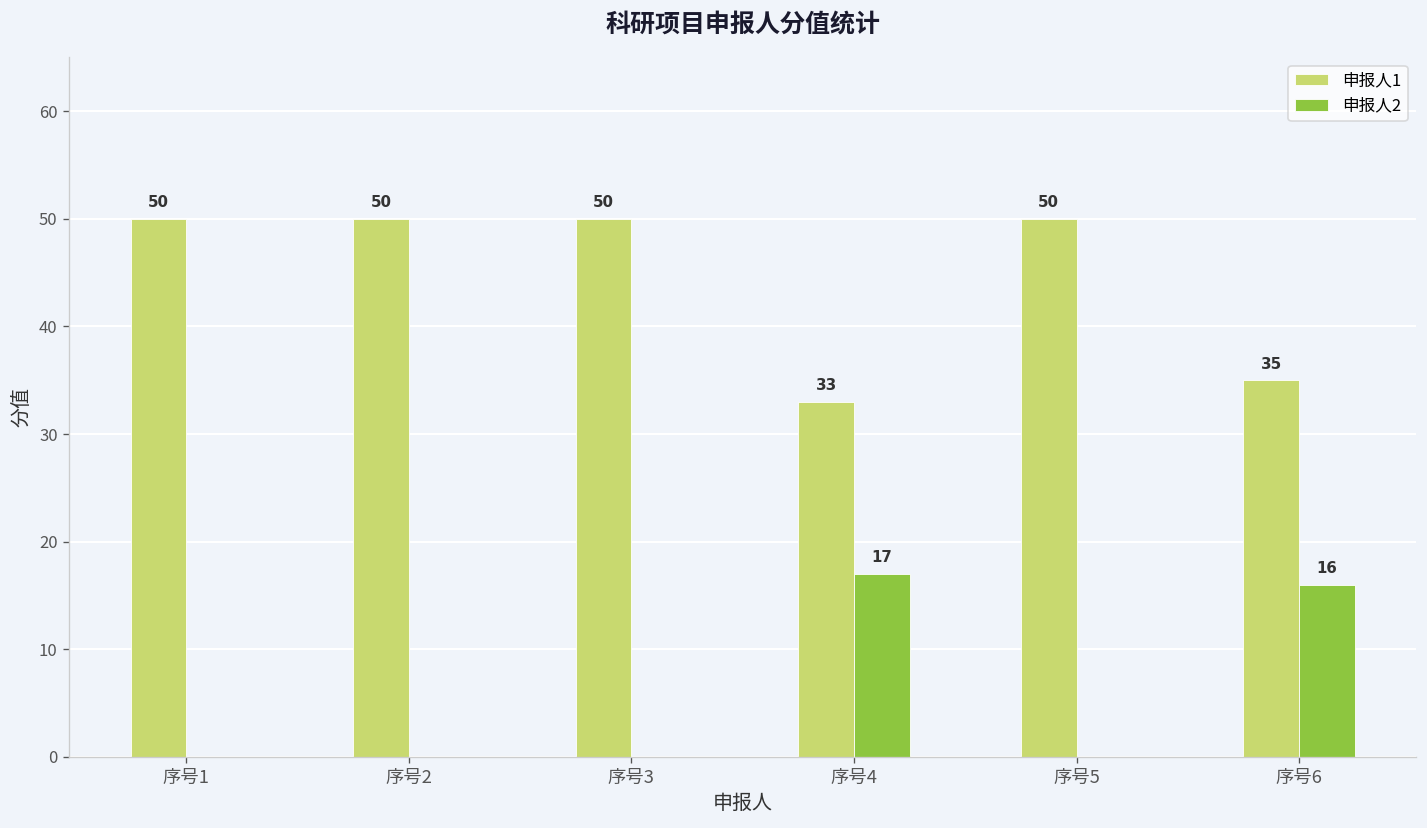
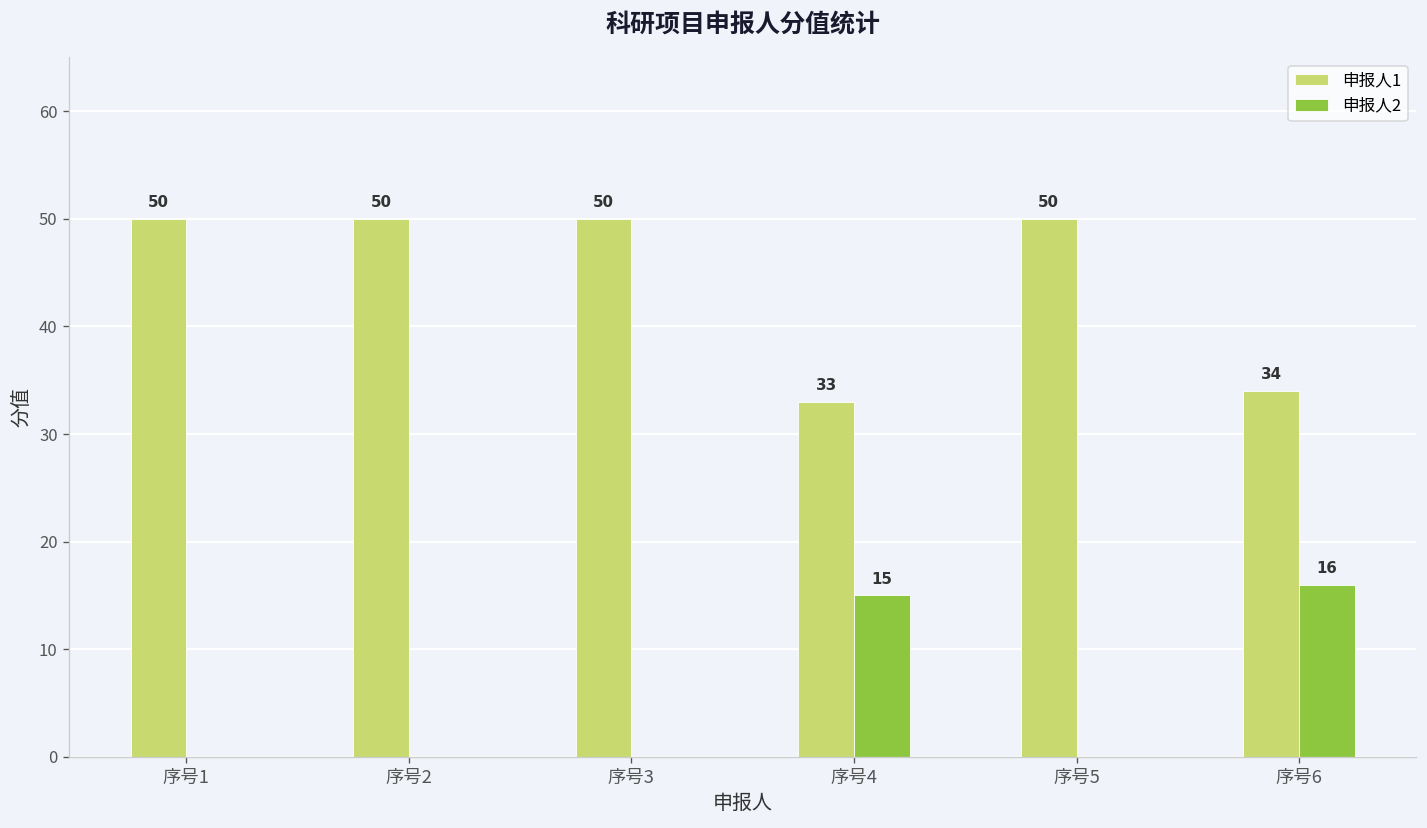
  {
    "申报人1": {
      "序号1": 50,
      "序号2": 50,
      "序号3": 50,
      "序号4": 33,
      "序号5": 50,
-     "序号6": 35
+     "序号6": 34
    },
    "申报人2": {
-     "序号4": 17,
+     "序号4": 15,
      "序号6": 16
    }
  }
